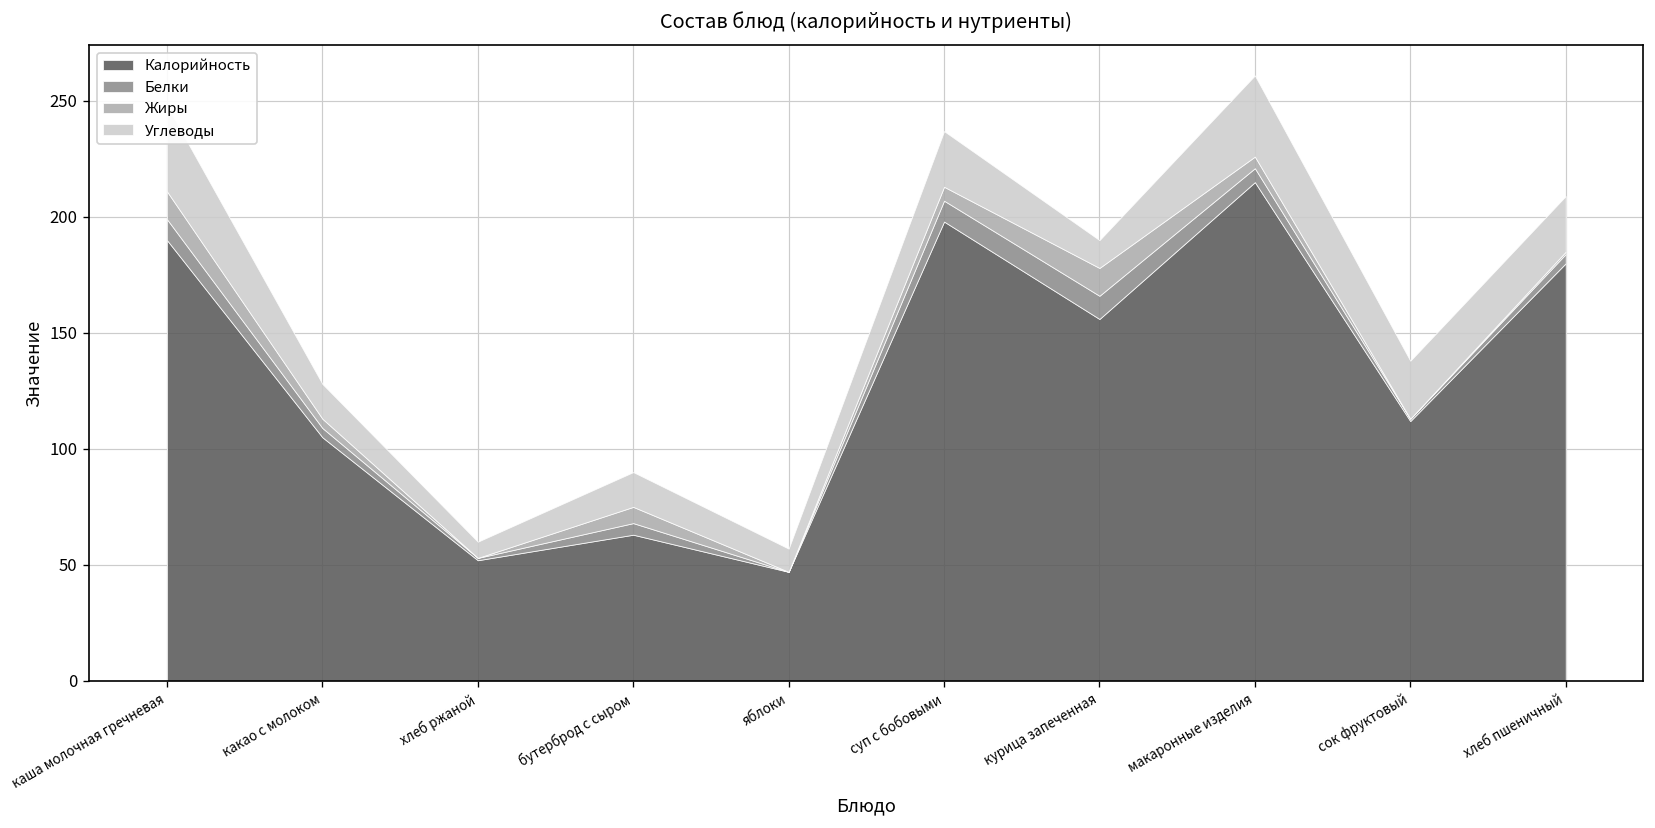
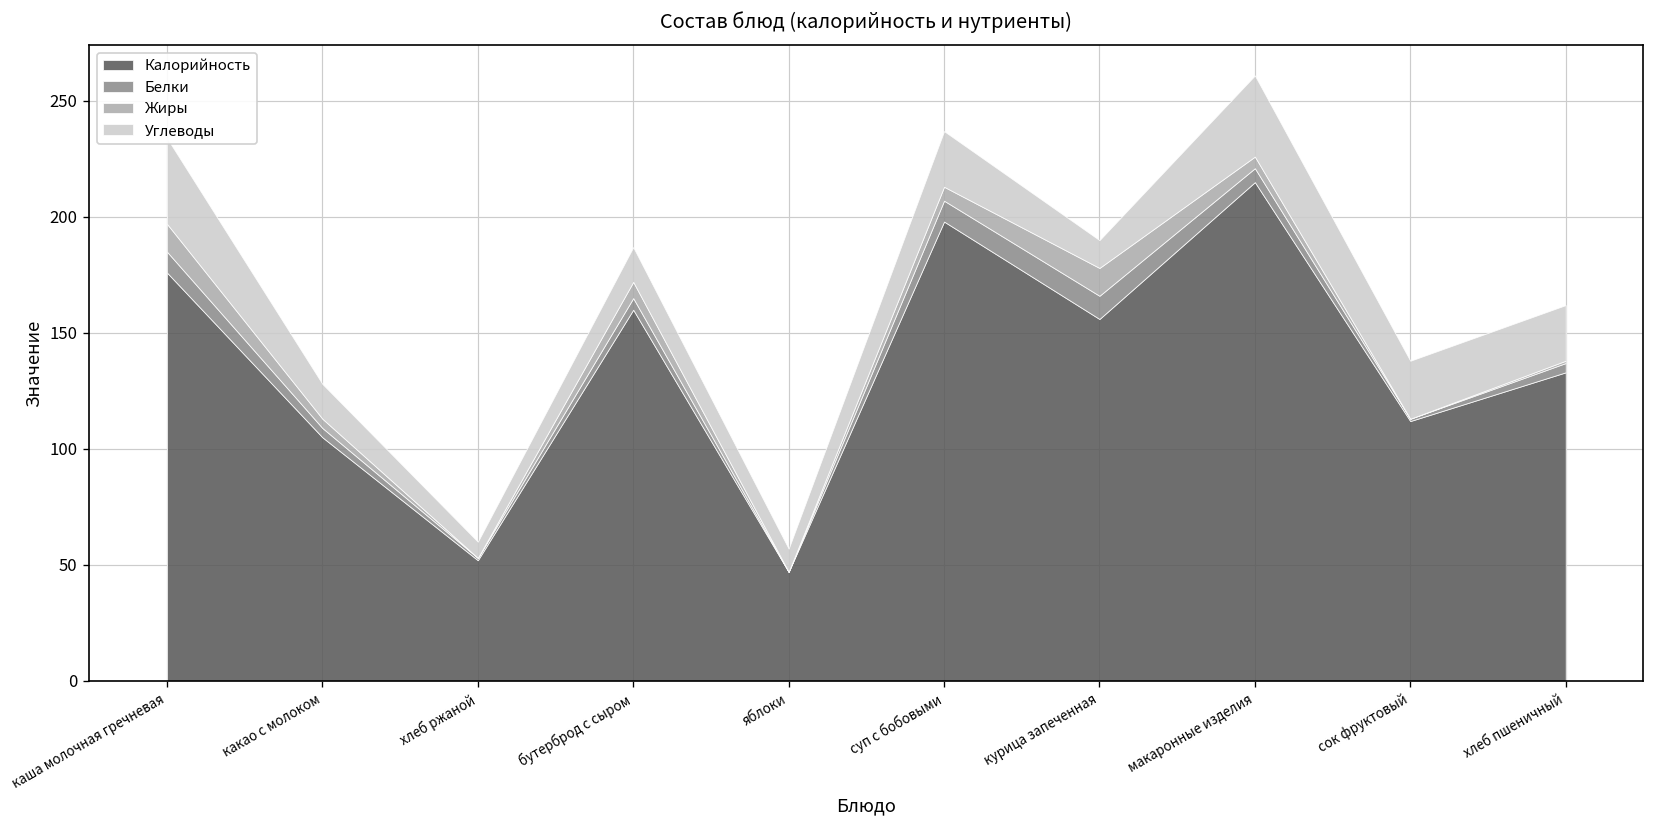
  {
    "Калорийность": {
-     "каша молочная гречневая": 190,
+     "каша молочная гречневая": 176,
      "какао с молоком": 105,
-     "бутерброд с сыром": 63,
+     "бутерброд с сыром": 160,
      "суп с бобовыми": 198,
      "курица запеченная": 156,
      "макаронные изделия": 215,
-     "хлеб пшеничный": 180
+     "хлеб пшеничный": 133
    }
  }
